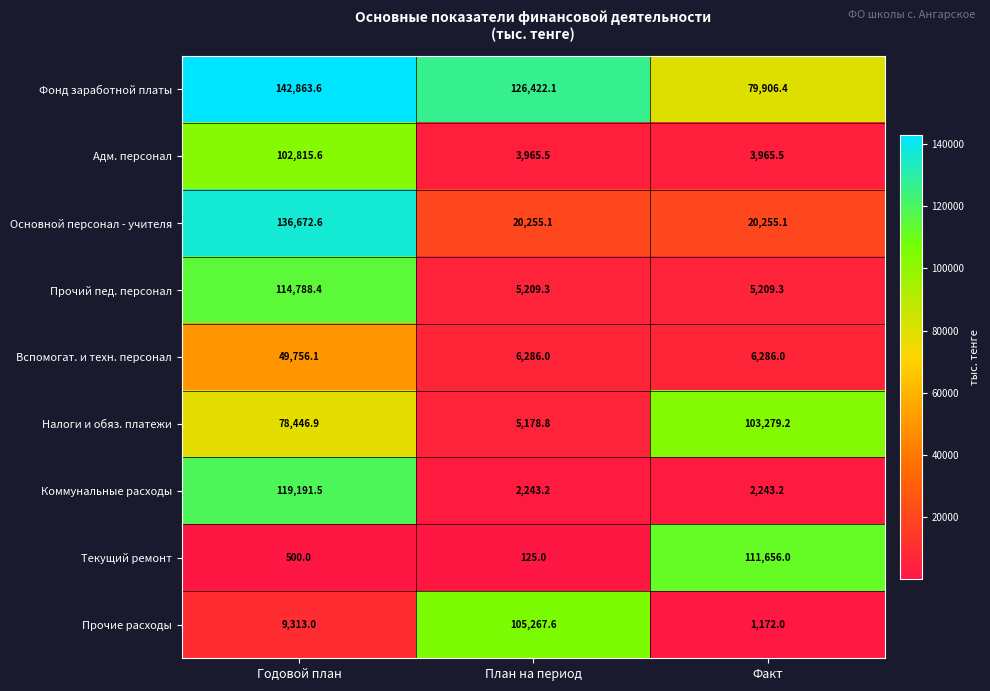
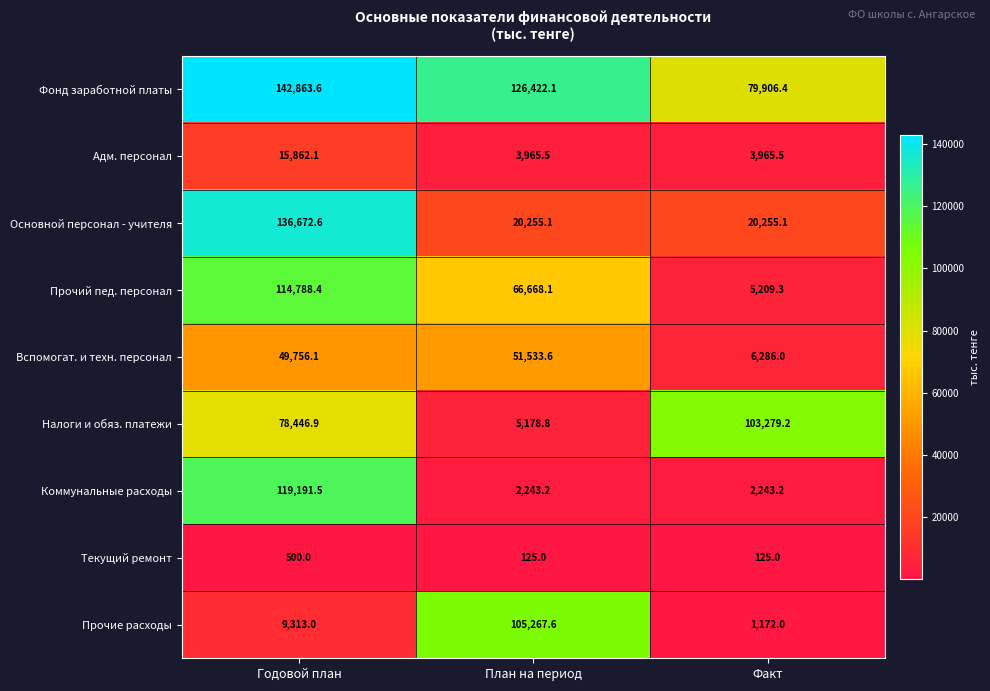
  {
    "Фонд заработной платы": {
      "Годовой план": "142,863.6",
      "План на период": "126,422.1",
      "Факт": "79,906.4"
    },
    "Адм. персонал": {
-     "Годовой план": "102,815.6",
+     "Годовой план": "15,862.1",
      "План на период": "3,965.5",
      "Факт": "3,965.5"
    },
    "Основной персонал - учителя": {
      "Годовой план": "136,672.6",
      "План на период": "20,255.1",
      "Факт": "20,255.1"
    },
    "Прочий пед. персонал": {
      "Годовой план": "114,788.4",
-     "План на период": "5,209.3",
+     "План на период": "66,668.1",
      "Факт": "5,209.3"
    },
    "Вспомогат. и техн. персонал": {
      "Годовой план": "49,756.1",
-     "План на период": "6,286.0",
+     "План на период": "51,533.6",
      "Факт": "6,286.0"
    },
    "Налоги и обяз. платежи": {
      "Годовой план": "78,446.9",
      "План на период": "5,178.8",
      "Факт": "103,279.2"
    },
    "Коммунальные расходы": {
      "Годовой план": "119,191.5",
      "План на период": "2,243.2",
      "Факт": "2,243.2"
    },
    "Текущий ремонт": {
      "Годовой план": "500.0",
      "План на период": "125.0",
-     "Факт": "111,656.0"
+     "Факт": "125.0"
    },
    "Прочие расходы": {
      "Годовой план": "9,313.0",
      "План на период": "105,267.6",
      "Факт": "1,172.0"
    }
  }
